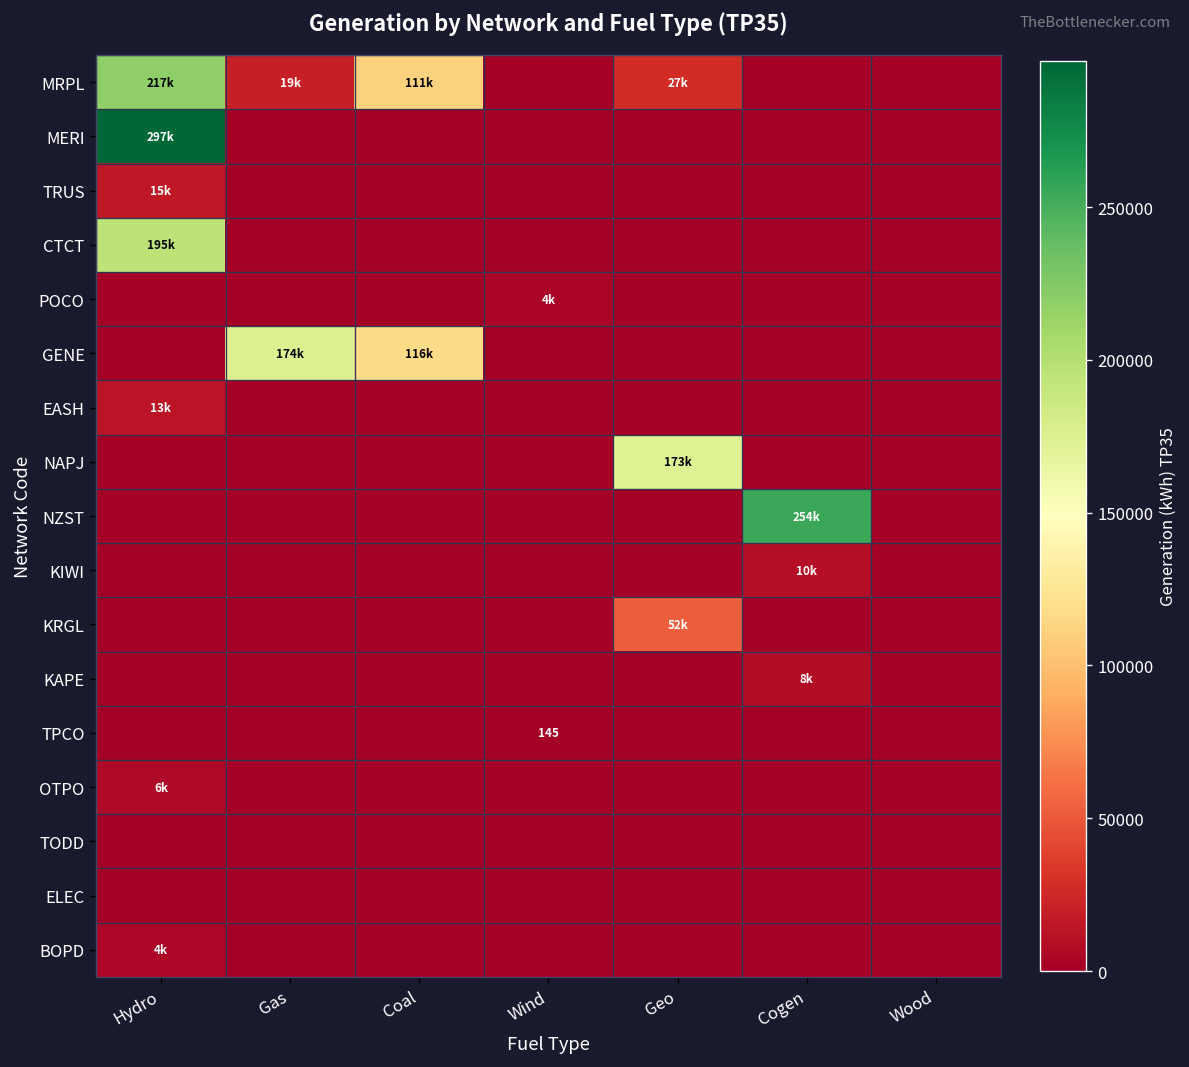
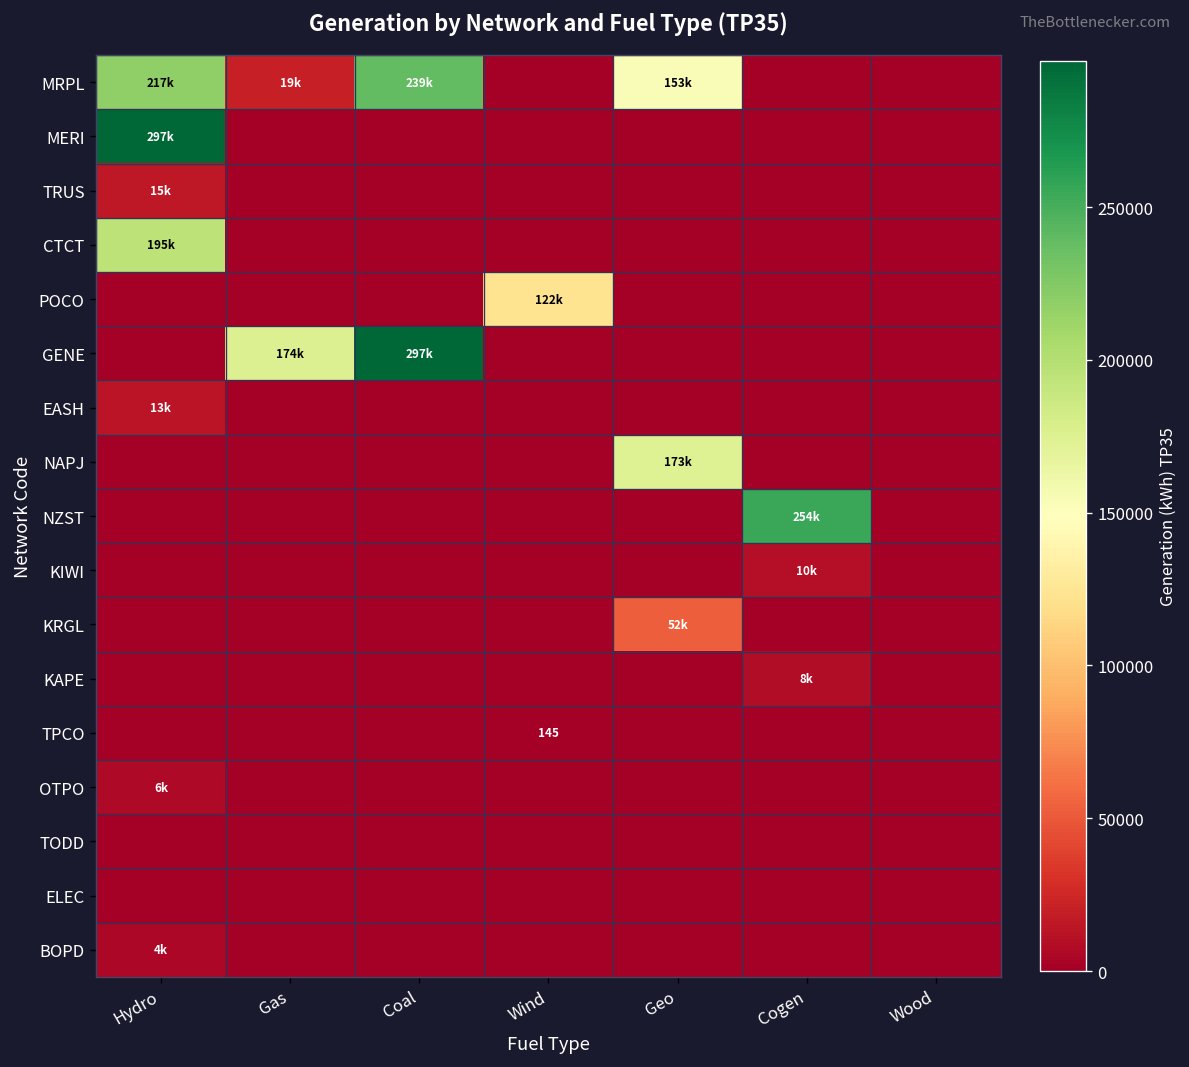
  {
    "MRPL": {
      "Hydro": "217k",
      "Gas": "19k",
-     "Coal": "111k",
-     "Geo": "27k"
+     "Coal": "239k",
+     "Geo": "153k"
    },
    "MERI": {
      "Hydro": "297k"
    },
    "TRUS": {
      "Hydro": "15k"
    },
    "CTCT": {
      "Hydro": "195k"
    },
    "POCO": {
-     "Wind": "4k"
+     "Wind": "122k"
    },
    "GENE": {
      "Gas": "174k",
-     "Coal": "116k"
+     "Coal": "297k"
    },
    "EASH": {
      "Hydro": "13k"
    },
    "NAPJ": {
      "Geo": "173k"
    },
    "NZST": {
      "Cogen": "254k"
    },
    "KIWI": {
      "Cogen": "10k"
    },
    "KRGL": {
      "Geo": "52k"
    },
    "KAPE": {
      "Cogen": "8k"
    },
    "TPCO": {
      "Wind": "145"
    },
    "OTPO": {
      "Hydro": "6k"
    },
    "BOPD": {
      "Hydro": "4k"
    }
  }
